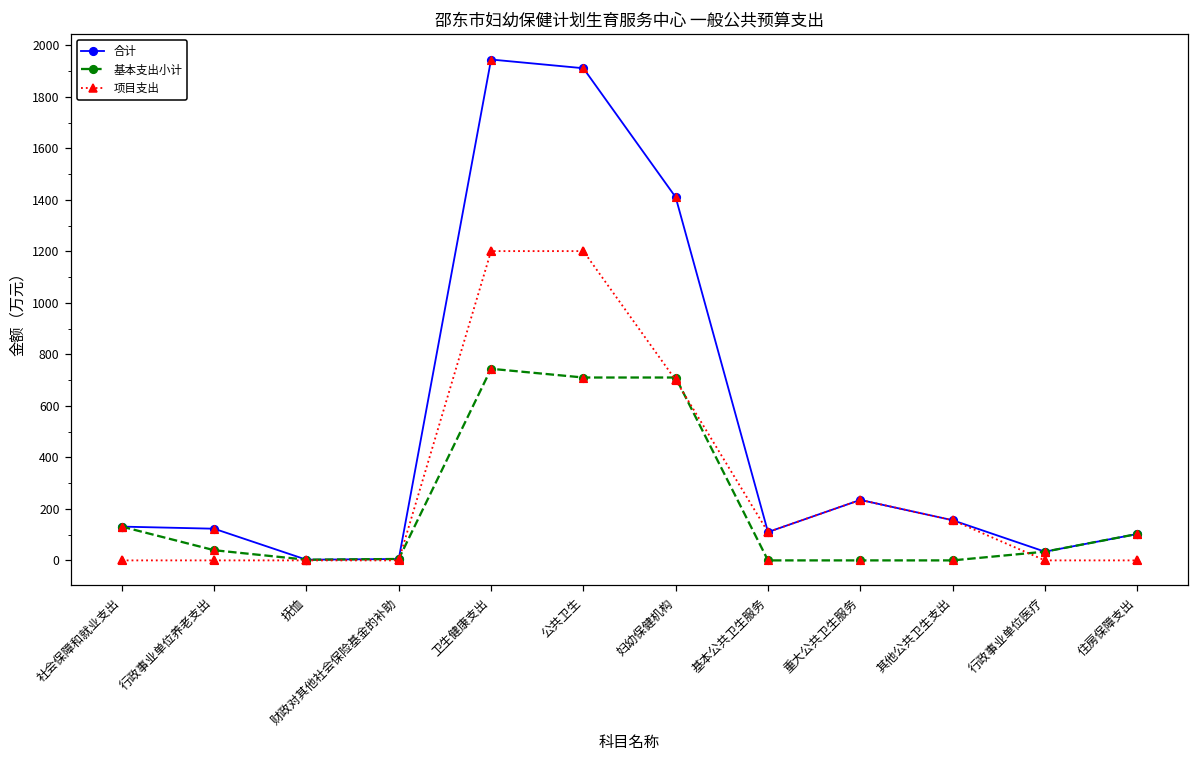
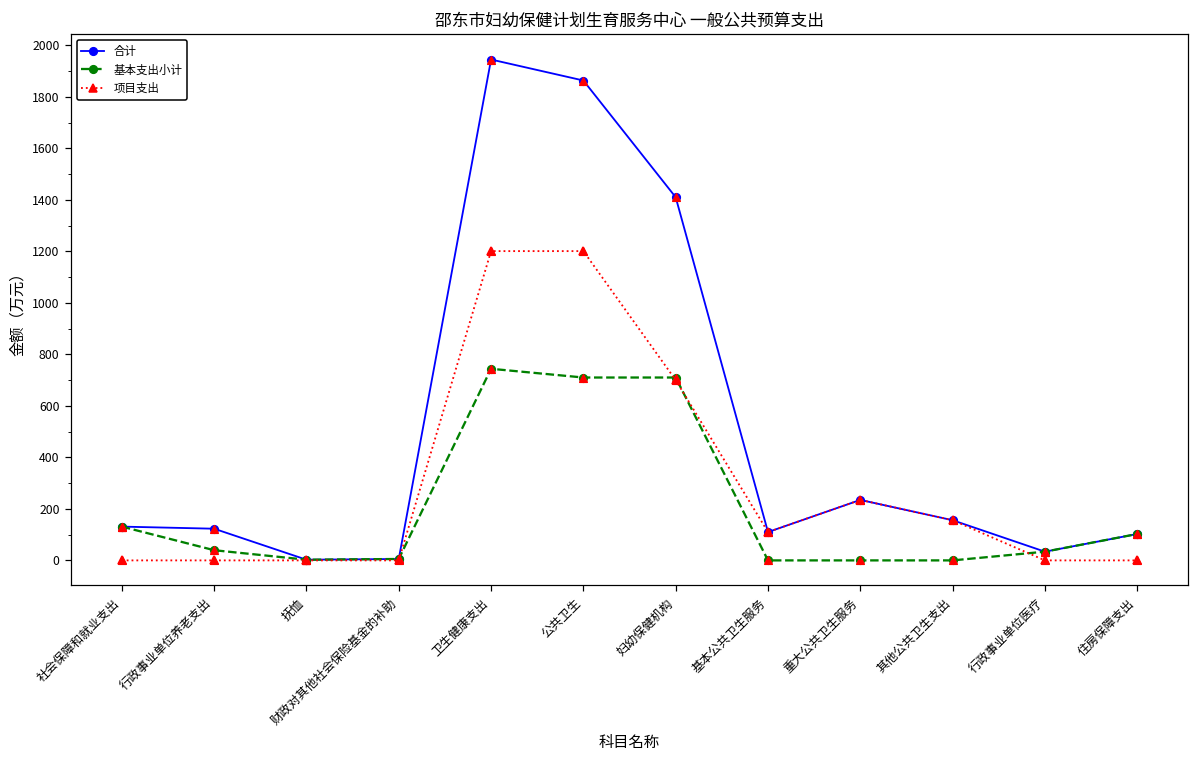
  {
    "合计": {
      "行政事业单位养老支出": 120,
      "卫生健康支出": 1940,
-     "公共卫生": 1910,
+     "公共卫生": 1860,
      "妇幼保健机构": 1410
    },
    "基本支出小计": {
      "行政事业单位养老支出": 40,
      "卫生健康支出": 740,
      "公共卫生": 710,
      "基本公共卫生服务": 0,
      "重大公共卫生服务": 0,
      "其他公共卫生支出": 0
    },
    "项目支出": {
      "社会保障和就业支出": 0,
      "行政事业单位养老支出": 0,
      "卫生健康支出": 1200,
      "公共卫生": 1200,
      "行政事业单位医疗": 0,
      "住房保障支出": 0
    }
  }
